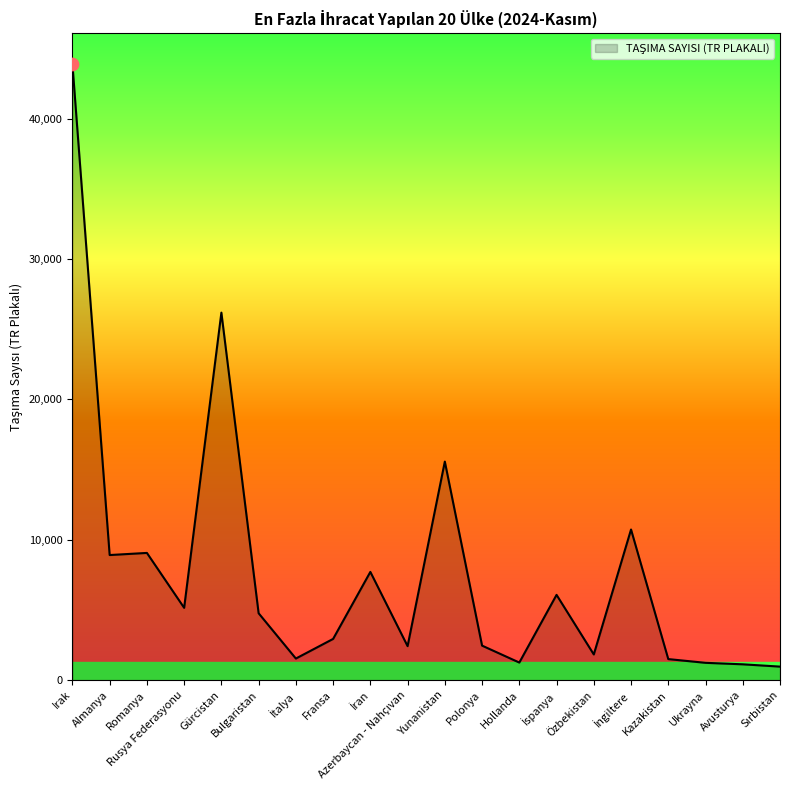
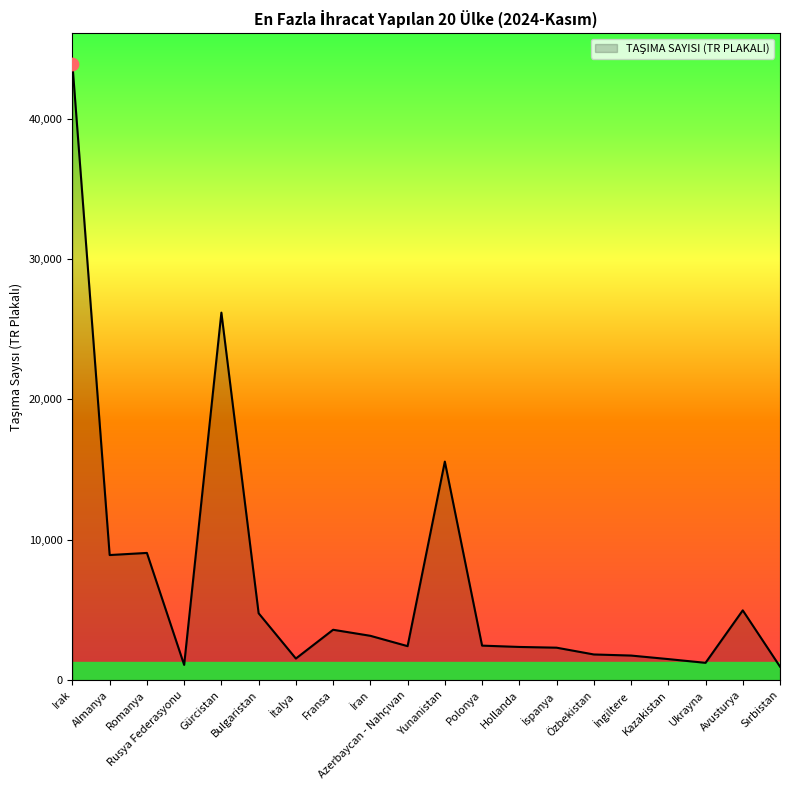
  {
    "TAŞIMA SAYISI (TR PLAKALI)": {
      "Almanya": "8,900",
      "Romanya": "9,100",
-     "Rusya Federasyonu": "5,100",
+     "Rusya Federasyonu": "1,100",
      "Gürcistan": "26,200",
      "Bulgaristan": "4,800",
      "İtalya": "1,500",
-     "Fransa": "2,900",
-     "İran": "7,700",
+     "Fransa": "3,600",
+     "İran": "3,200",
      "Azerbaycan - Nahçıvan": "2,400",
      "Yunanistan": "15,600",
      "Polonya": "2,500",
-     "Hollanda": "1,200",
-     "İspanya": "6,100",
+     "Hollanda": "2,400",
+     "İspanya": "2,300",
      "Özbekistan": "1,800",
-     "İngiltere": "10,700",
+     "İngiltere": "1,700",
      "Kazakistan": "1,500",
      "Ukrayna": "1,200",
-     "Avusturya": "1,100",
+     "Avusturya": "5,000",
      "Sırbistan": "1,000"
    }
  }
